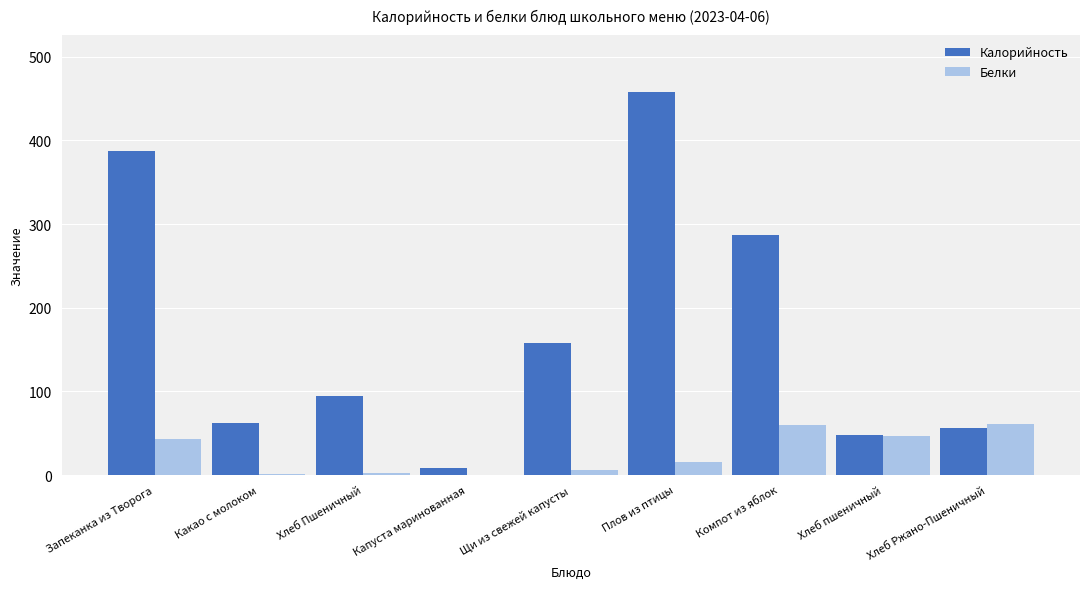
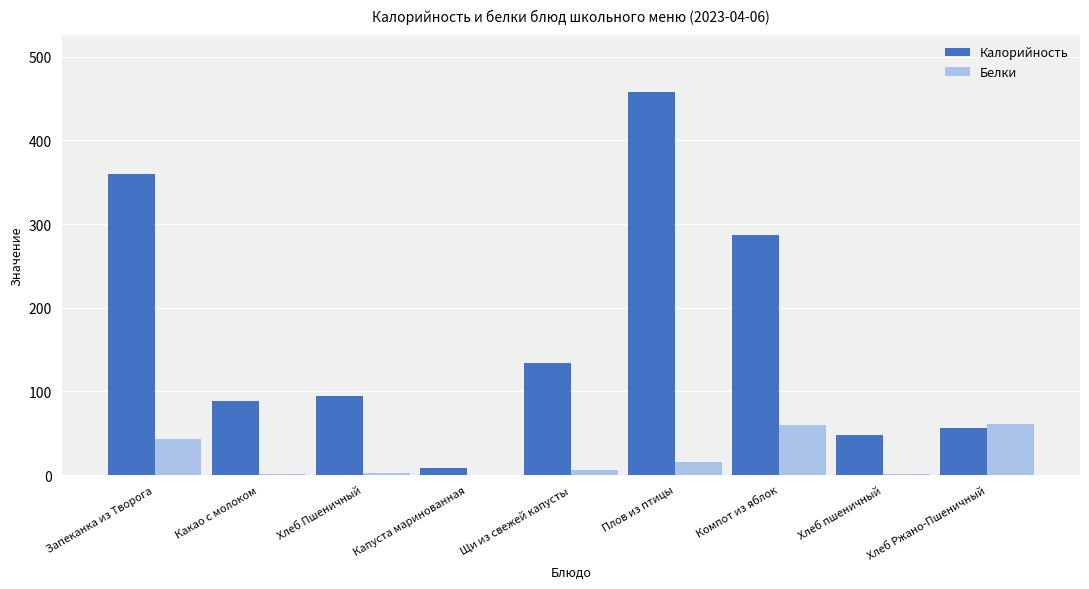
  {
    "Калорийность": {
-     "Запеканка из Творога": 390,
-     "Какао с молоком": 60,
+     "Запеканка из Творога": 360,
+     "Какао с молоком": 90,
      "Хлеб Пшеничный": 90,
      "Капуста маринованная": 10,
-     "Щи из свежей капусты": 160,
+     "Щи из свежей капусты": 130,
      "Плов из птицы": 460,
      "Компот из яблок": 290,
      "Хлеб пшеничный": 50,
      "Хлеб Ржано-Пшеничный": 60
    },
    "Белки": {
      "Запеканка из Творога": 40,
      "Хлеб Пшеничный": 0,
      "Капуста маринованная": 0,
      "Щи из свежей капусты": 10,
      "Плов из птицы": 20,
      "Компот из яблок": 60,
-     "Хлеб пшеничный": 50,
+     "Хлеб пшеничный": 0,
      "Хлеб Ржано-Пшеничный": 60
    }
  }
